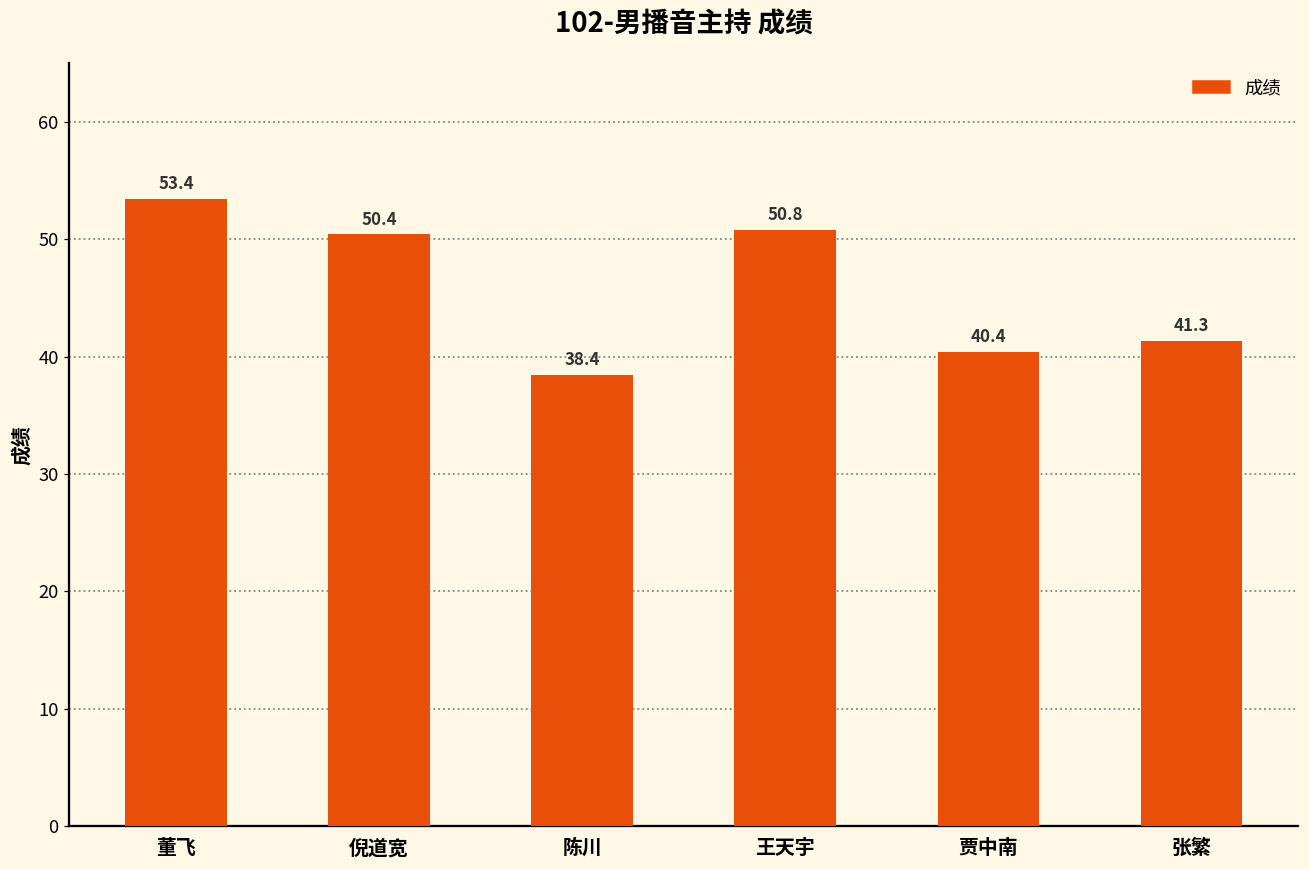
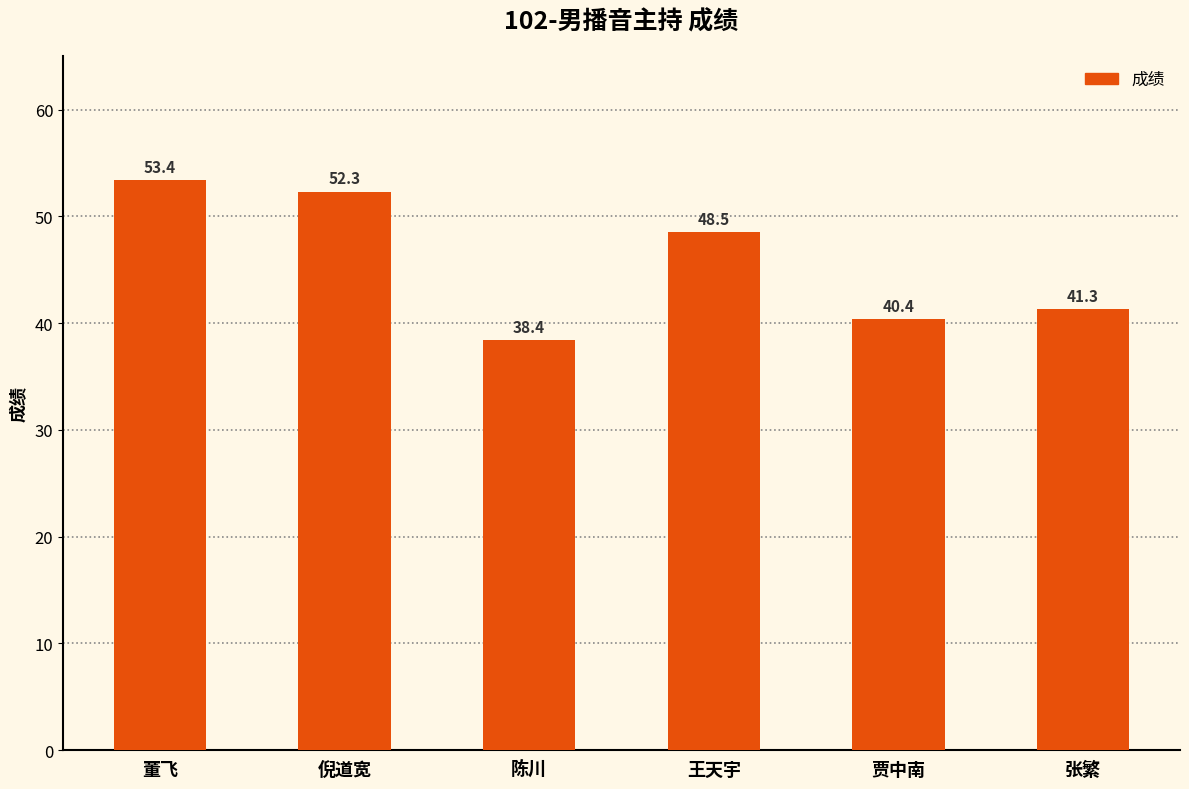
  {
    "董飞": 53.4,
-   "倪道宽": 50.4,
+   "倪道宽": 52.3,
    "陈川": 38.4,
-   "王天宇": 50.8,
+   "王天宇": 48.5,
    "贾中南": 40.4,
    "张繁": 41.3
  }
